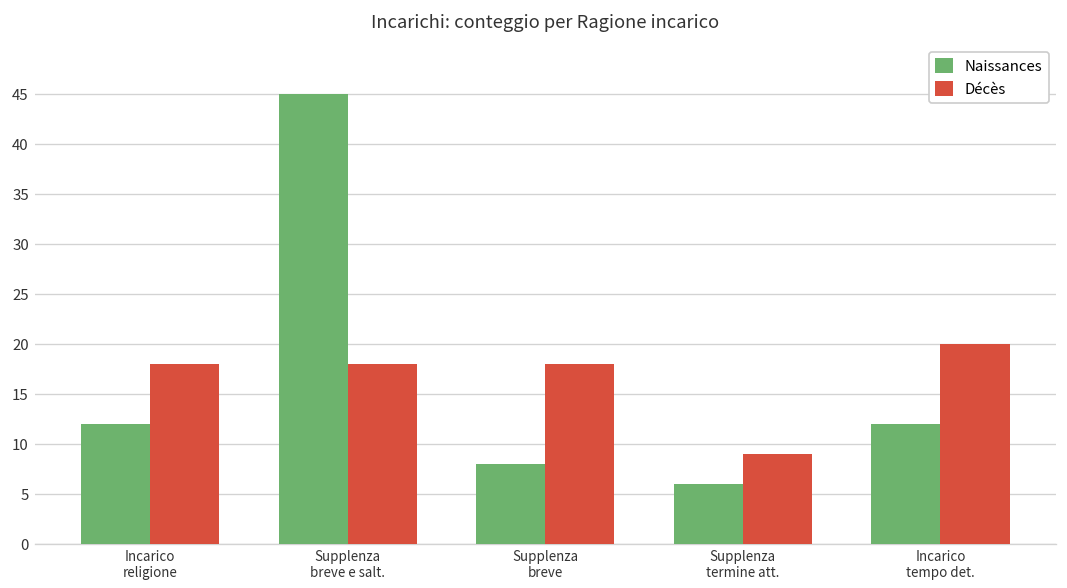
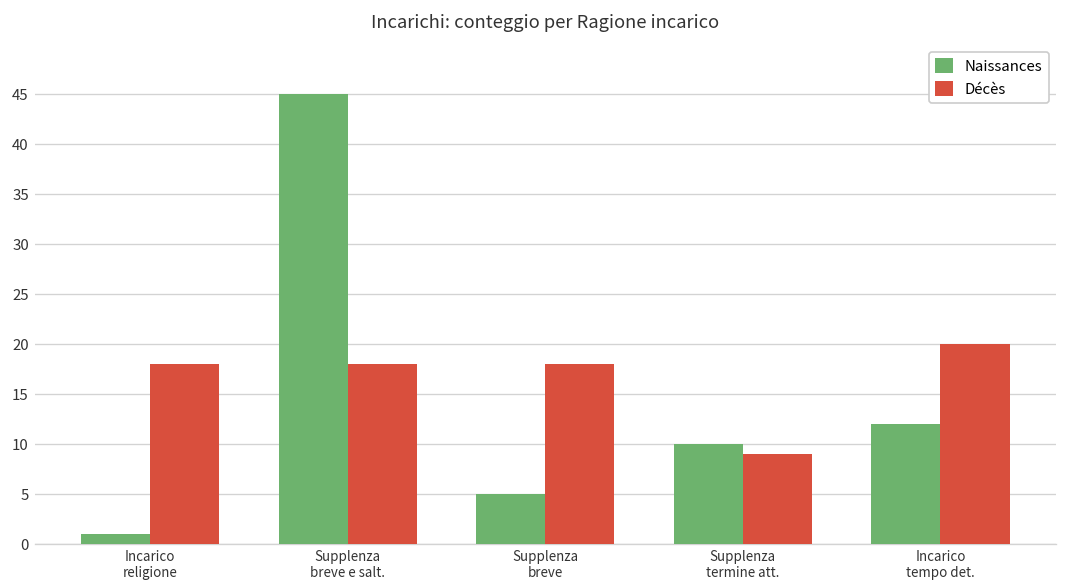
  {
    "Naissances": {
-     "Incarico religione": 12,
+     "Incarico religione": 1,
      "Supplenza breve e salt.": 45,
-     "Supplenza breve": 8,
-     "Supplenza termine att.": 6,
+     "Supplenza breve": 5,
+     "Supplenza termine att.": 10,
      "Incarico tempo det.": 12
    },
    "Décès": {
      "Incarico religione": 18,
      "Supplenza breve e salt.": 18,
      "Supplenza breve": 18,
      "Supplenza termine att.": 9,
      "Incarico tempo det.": 20
    }
  }
